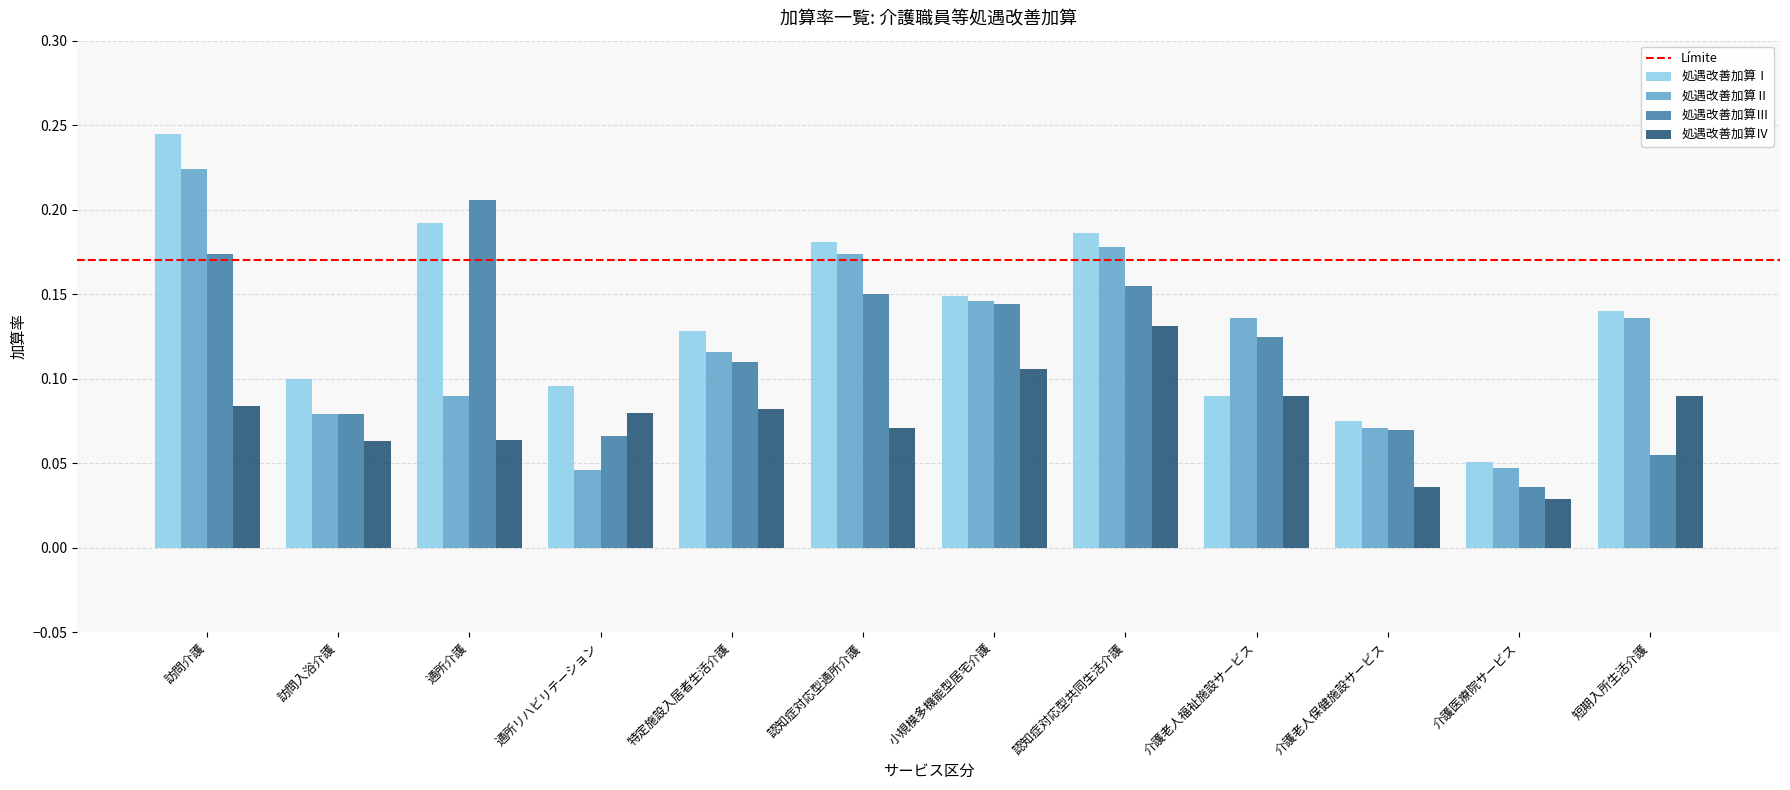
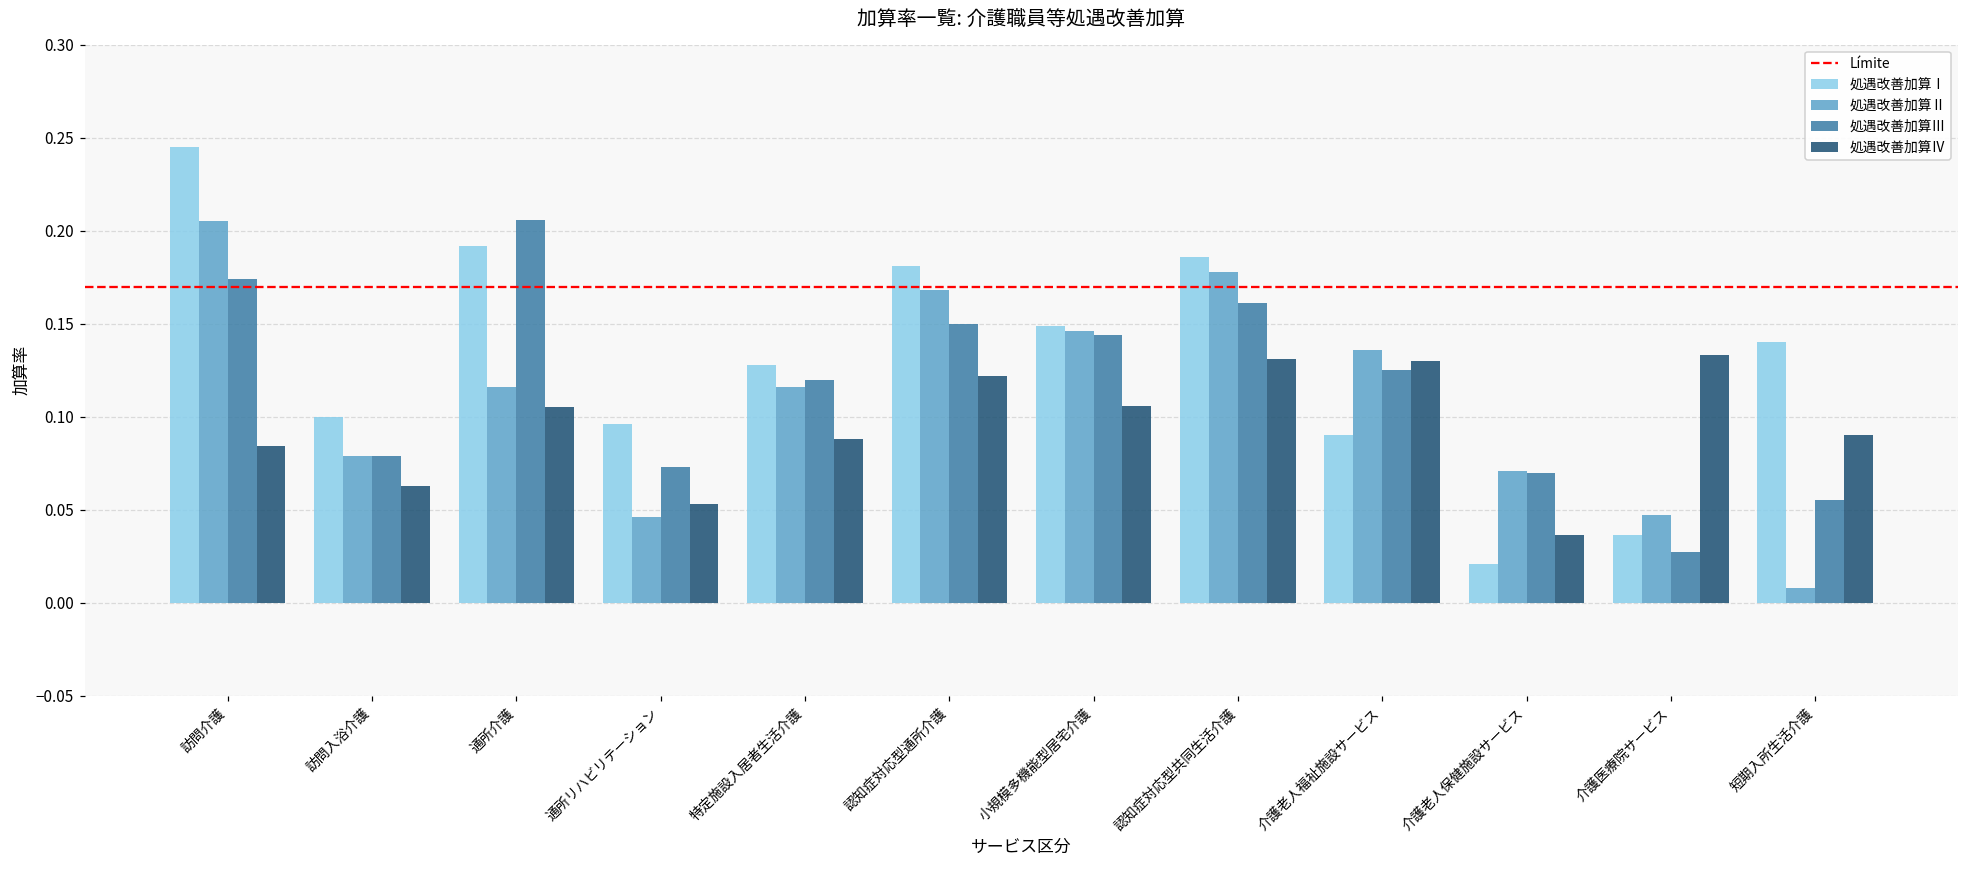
  {
    "処遇改善加算Ⅰ": {
      "訪問介護": 0.245,
      "訪問入浴介護": 0.100,
      "通所介護": 0.192,
      "通所リハビリテーション": 0.096,
      "特定施設入居者生活介護": 0.128,
      "認知症対応型通所介護": 0.181,
      "小規模多機能型居宅介護": 0.149,
      "認知症対応型共同生活介護": 0.186,
      "介護老人福祉施設サービス": 0.090,
-     "介護老人保健施設サービス": 0.075,
-     "介護医療院サービス": 0.051,
+     "介護老人保健施設サービス": 0.021,
+     "介護医療院サービス": 0.036,
      "短期入所生活介護": 0.140
    },
    "処遇改善加算Ⅱ": {
-     "訪問介護": 0.224,
+     "訪問介護": 0.205,
      "訪問入浴介護": 0.079,
-     "通所介護": 0.090,
+     "通所介護": 0.116,
      "通所リハビリテーション": 0.046,
      "特定施設入居者生活介護": 0.116,
-     "認知症対応型通所介護": 0.174,
+     "認知症対応型通所介護": 0.168,
      "小規模多機能型居宅介護": 0.146,
      "認知症対応型共同生活介護": 0.178,
      "介護老人福祉施設サービス": 0.136,
      "介護老人保健施設サービス": 0.071,
      "介護医療院サービス": 0.047,
-     "短期入所生活介護": 0.136
+     "短期入所生活介護": 0.008
    },
    "処遇改善加算Ⅲ": {
      "訪問介護": 0.174,
      "訪問入浴介護": 0.079,
      "通所介護": 0.206,
-     "通所リハビリテーション": 0.066,
-     "特定施設入居者生活介護": 0.11,
+     "通所リハビリテーション": 0.073,
+     "特定施設入居者生活介護": 0.12,
      "認知症対応型通所介護": 0.150,
      "小規模多機能型居宅介護": 0.144,
-     "認知症対応型共同生活介護": 0.155,
+     "認知症対応型共同生活介護": 0.161,
      "介護老人福祉施設サービス": 0.125,
      "介護老人保健施設サービス": 0.070,
-     "介護医療院サービス": 0.036,
+     "介護医療院サービス": 0.027,
      "短期入所生活介護": 0.055
    },
    "処遇改善加算Ⅳ": {
      "訪問介護": 0.084,
      "訪問入浴介護": 0.063,
-     "通所介護": 0.064,
-     "通所リハビリテーション": 0.080,
-     "特定施設入居者生活介護": 0.082,
-     "認知症対応型通所介護": 0.071,
+     "通所介護": 0.105,
+     "通所リハビリテーション": 0.053,
+     "特定施設入居者生活介護": 0.088,
+     "認知症対応型通所介護": 0.122,
      "小規模多機能型居宅介護": 0.106,
      "認知症対応型共同生活介護": 0.131,
-     "介護老人福祉施設サービス": 0.09,
+     "介護老人福祉施設サービス": 0.13,
      "介護老人保健施設サービス": 0.036,
-     "介護医療院サービス": 0.029,
+     "介護医療院サービス": 0.133,
      "短期入所生活介護": 0.090
    }
  }
